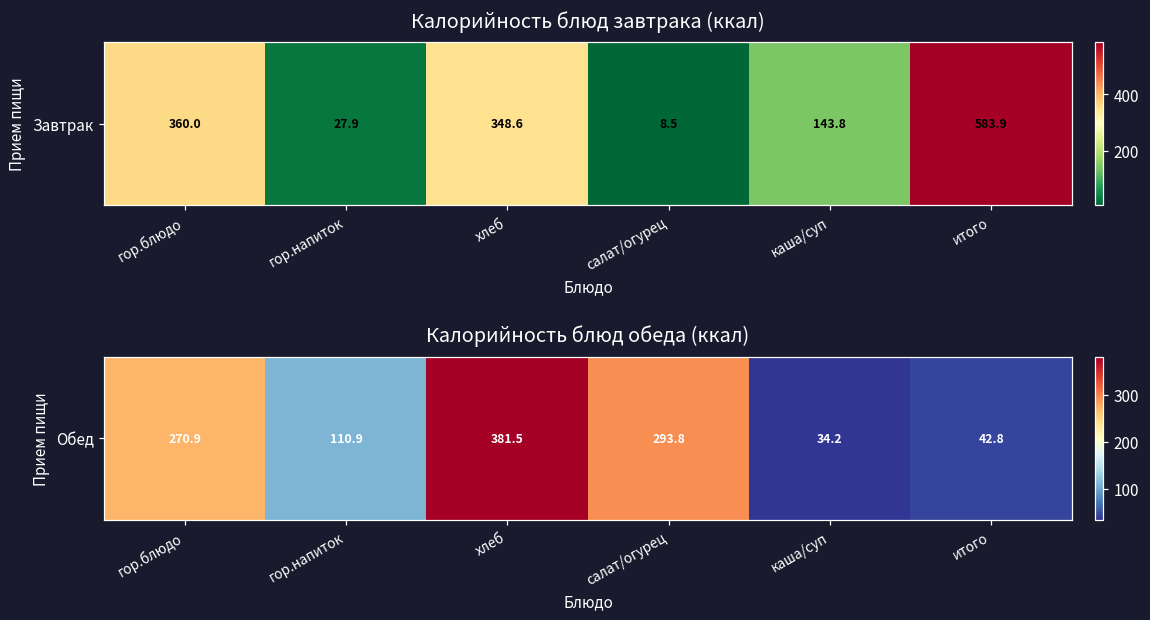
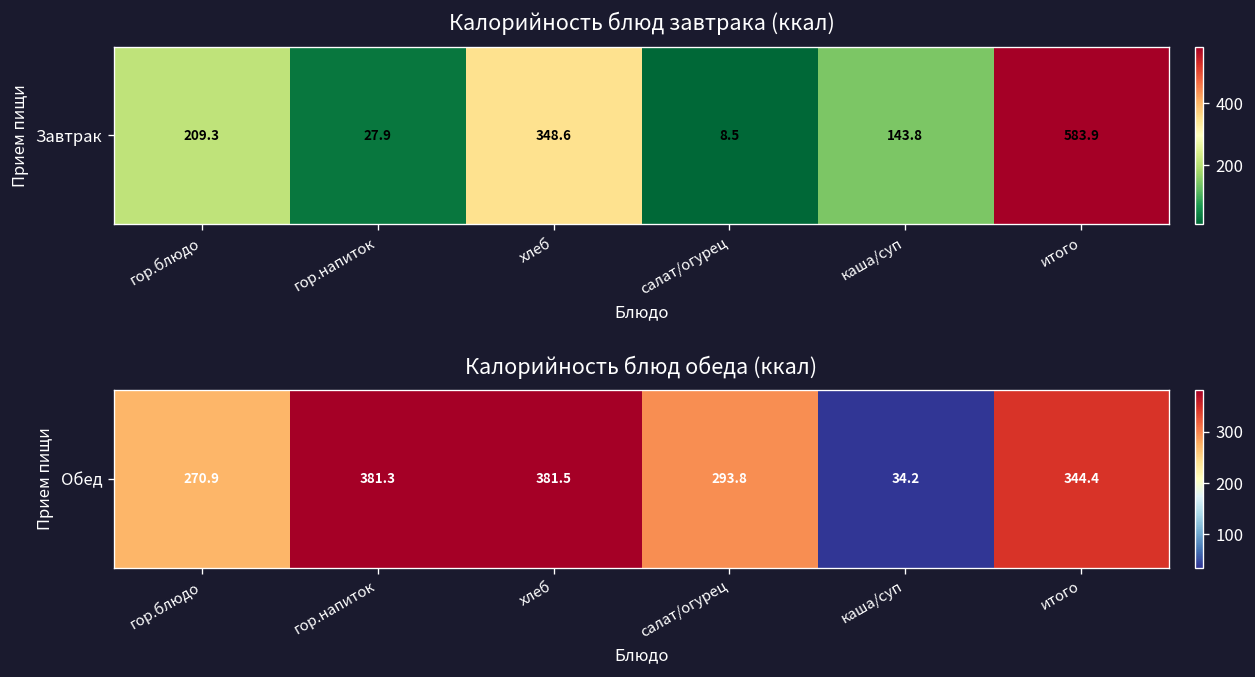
  {
    "Калорийность блюд завтрака (ккал)": {
      "Завтрак": {
-       "гор.блюдо": 360.0,
+       "гор.блюдо": 209.3,
        "гор.напиток": 27.9,
        "хлеб": 348.6,
        "салат/огурец": 8.5,
        "каша/суп": 143.8,
        "итого": 583.9
      }
    },
    "Калорийность блюд обеда (ккал)": {
      "Обед": {
        "гор.блюдо": 270.9,
-       "гор.напиток": 110.9,
+       "гор.напиток": 381.3,
        "хлеб": 381.5,
        "салат/огурец": 293.8,
        "каша/суп": 34.2,
-       "итого": 42.8
+       "итого": 344.4
      }
    }
  }
